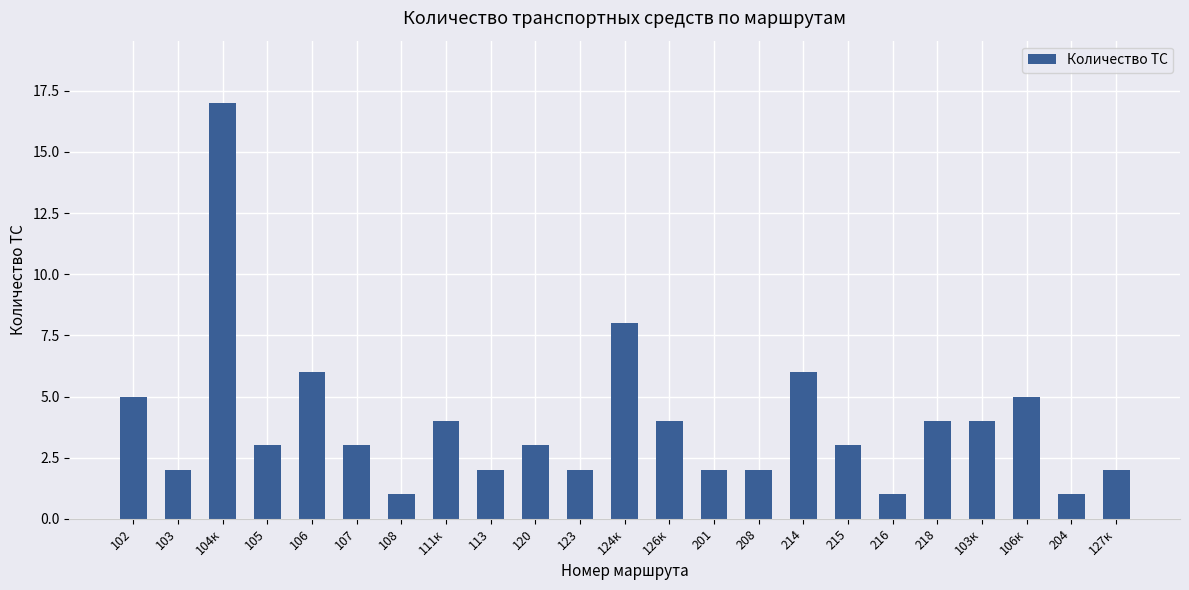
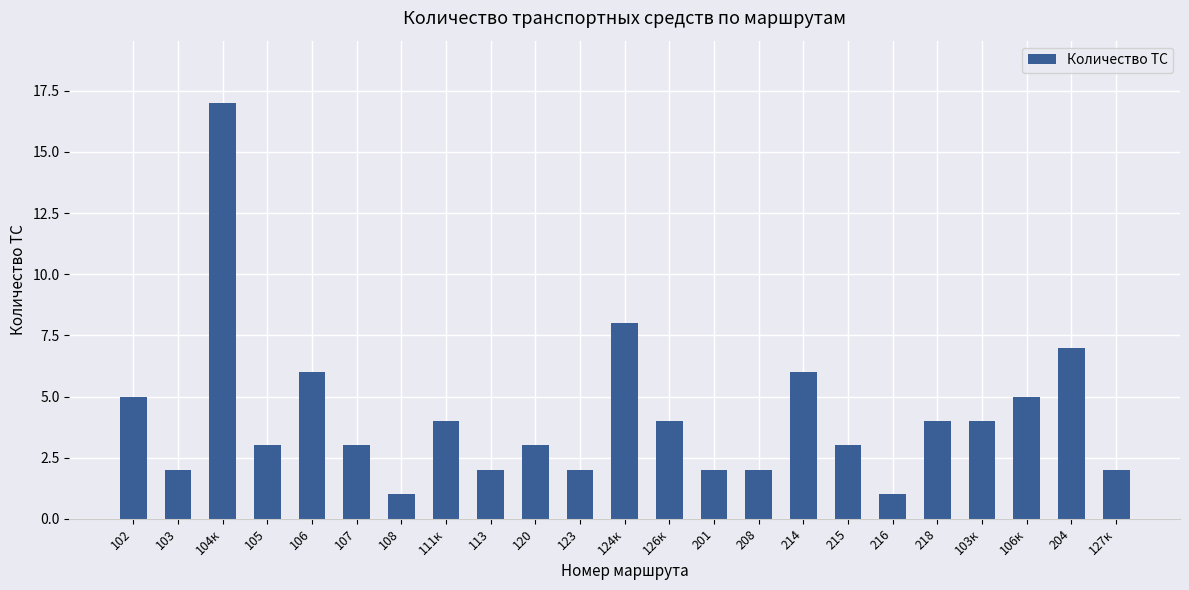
  {
    "102": 5,
    "103": 2,
    "104к": 17,
    "105": 3,
    "106": 6,
    "107": 3,
    "108": 1,
    "111к": 4,
    "113": 2,
    "120": 3,
    "123": 2,
    "124к": 8,
    "126к": 4,
    "201": 2,
    "208": 2,
    "214": 6,
    "215": 3,
    "216": 1,
    "218": 4,
    "103к": 4,
    "106к": 5,
-   "204": 1,
+   "204": 7,
    "127к": 2
  }
